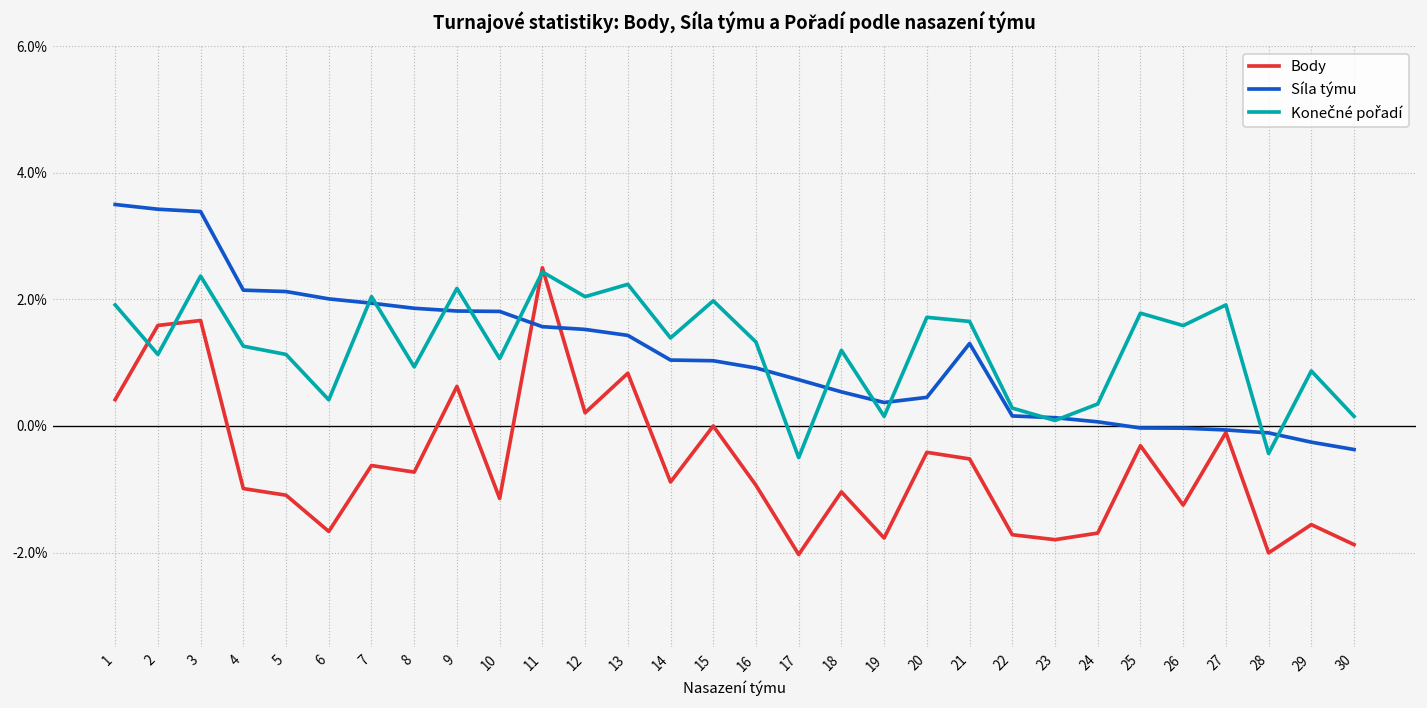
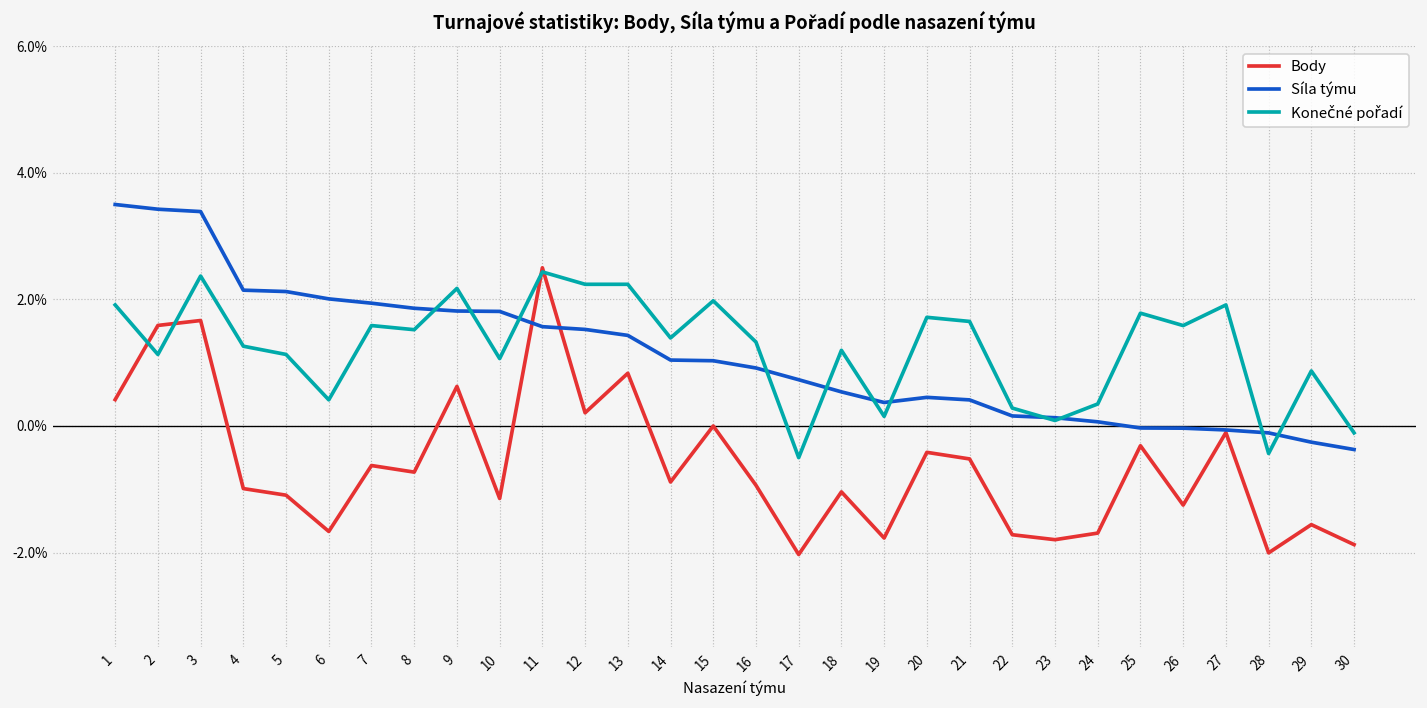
  {
    "Body": {
      "1": "0.4%",
      "2": "1.6%",
      "3": "1.7%",
      "4": "-1.0%",
      "5": "-1.1%",
      "6": "-1.7%",
      "7": "-0.6%",
      "8": "-0.7%",
      "9": "0.6%",
      "10": "-1.1%",
      "11": "2.5%",
      "12": "0.2%",
      "13": "0.8%",
      "14": "-0.9%",
      "15": "0.0%",
      "16": "-0.9%",
      "17": "-2.0%",
      "18": "-1.0%",
      "19": "-1.8%",
      "20": "-0.4%",
      "21": "-0.5%",
      "22": "-1.7%",
      "23": "-1.8%",
      "24": "-1.7%",
      "25": "-0.3%",
      "26": "-1.3%",
      "28": "-2.0%",
      "29": "-1.6%",
      "30": "-1.9%"
    },
    "Síla týmu": {
      "1": "3.5%",
      "2": "3.4%",
      "3": "3.4%",
      "4": "2.1%",
      "5": "2.1%",
      "6": "2.0%",
      "7": "1.9%",
      "8": "1.9%",
      "9": "1.8%",
      "10": "1.8%",
      "11": "1.6%",
      "12": "1.5%",
      "13": "1.4%",
      "14": "1.0%",
      "15": "1.0%",
      "16": "0.9%",
      "17": "0.7%",
      "18": "0.5%",
      "19": "0.4%",
      "20": "0.5%",
-     "21": "1.3%",
+     "21": "0.4%",
      "22": "0.2%",
      "24": "0.1%",
      "25": "0.0%",
      "26": "0.0%",
      "28": "-0.1%",
      "29": "-0.3%",
      "30": "-0.4%"
    },
    "Konečné pořadí": {
      "1": "1.9%",
      "2": "1.1%",
      "3": "2.4%",
      "4": "1.3%",
      "5": "1.1%",
      "6": "0.4%",
-     "7": "2.0%",
-     "8": "0.9%",
+     "7": "1.6%",
+     "8": "1.5%",
      "9": "2.2%",
      "10": "1.1%",
      "11": "2.4%",
-     "12": "2.0%",
+     "12": "2.2%",
      "13": "2.2%",
      "14": "1.4%",
      "15": "2.0%",
      "16": "1.3%",
      "17": "-0.5%",
      "18": "1.2%",
      "19": "0.2%",
      "20": "1.7%",
      "21": "1.7%",
      "22": "0.3%",
      "24": "0.3%",
      "25": "1.8%",
      "26": "1.6%",
      "27": "1.9%",
      "28": "-0.4%",
      "29": "0.9%",
-     "30": "0.2%"
+     "30": "-0.1%"
    }
  }
